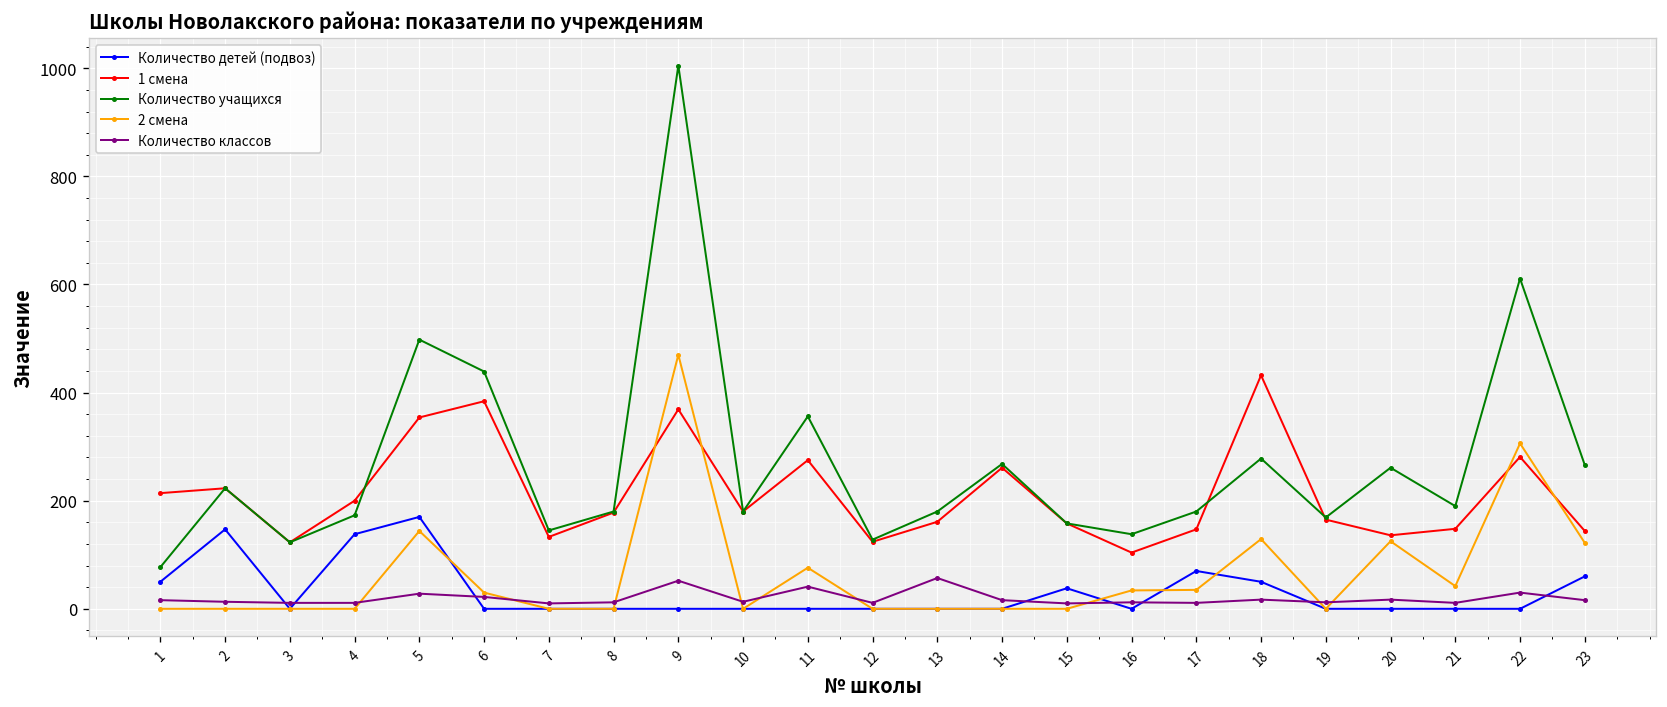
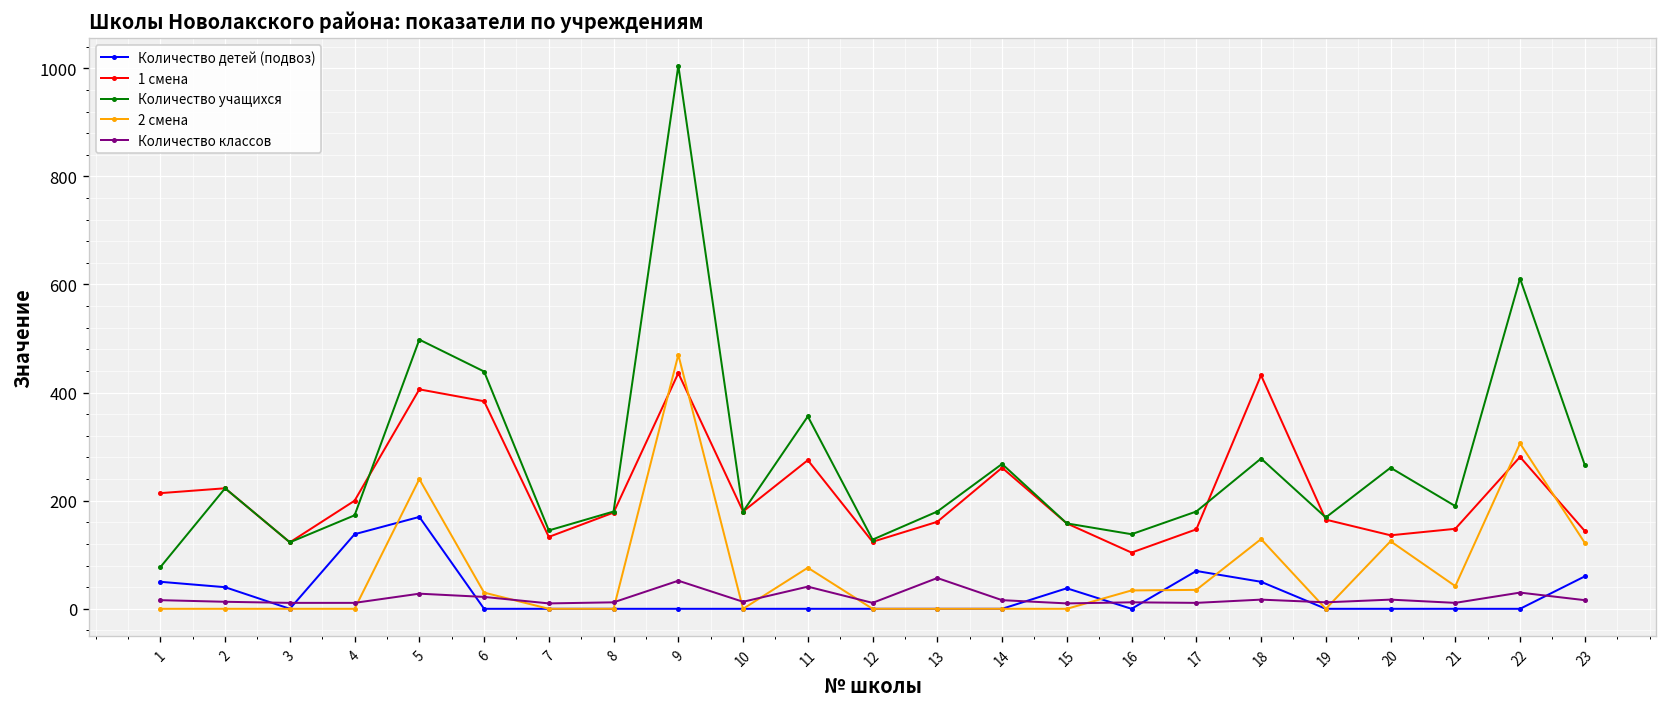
  {
    "Количество детей (подвоз)": {
      "1": 50,
-     "2": 150,
+     "2": 40,
      "4": 140,
      "5": 170,
      "6": 0,
      "9": 0,
      "11": 0,
      "15": 40,
      "16": 0,
      "17": 70,
      "18": 50,
      "20": 0,
      "21": 0,
      "22": 0,
      "23": 60
    },
    "1 смена": {
      "1": 210,
      "4": 200,
-     "5": 350,
+     "5": 410,
      "6": 380,
      "7": 130,
-     "9": 370,
+     "9": 440,
      "11": 280,
      "13": 160,
      "14": 260,
      "16": 100,
      "17": 150,
      "18": 430,
      "20": 140,
      "21": 150,
      "22": 280,
      "23": 140
    },
    "Количество учащихся": {
      "1": 80,
      "4": 170,
      "5": 500,
      "6": 440,
      "7": 150,
      "9": 1010,
      "11": 360,
      "13": 180,
      "14": 270,
      "16": 140,
      "17": 180,
      "18": 280,
      "20": 260,
      "21": 190,
      "22": 610,
      "23": 270
    },
    "2 смена": {
      "1": 0,
      "2": 0,
      "4": 0,
-     "5": 140,
+     "5": 240,
      "6": 30,
      "9": 470,
      "11": 80,
      "15": 0,
      "16": 30,
      "17": 40,
      "18": 130,
      "20": 130,
      "21": 40,
      "22": 310,
      "23": 120
    },
    "Количество классов": {
      "1": 20,
      "2": 10,
      "3": 10,
      "4": 10,
      "5": 30,
      "6": 20,
      "7": 10,
      "8": 10,
      "9": 50,
      "10": 10,
      "11": 40,
      "12": 10,
      "13": 60,
      "14": 20,
      "15": 10,
      "16": 10,
      "17": 10,
      "18": 20,
      "19": 10,
      "20": 20,
      "21": 10,
      "22": 30,
      "23": 20
    }
  }
